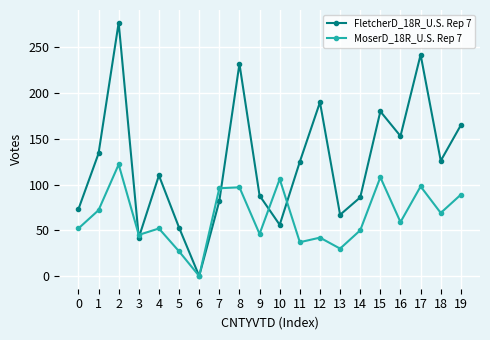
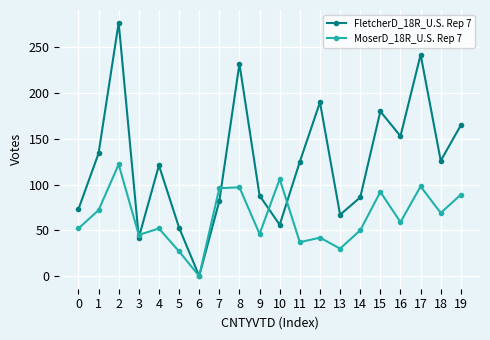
  {
    "FletcherD_18R_U.S. Rep 7": {
      "0": 70,
      "1": 130,
      "2": 280,
      "3": 40,
-     "4": 110,
+     "4": 120,
      "5": 50,
      "7": 80,
      "8": 230,
      "9": 90,
      "10": 60,
      "11": 130,
      "12": 190,
      "13": 70,
      "14": 90,
      "15": 180,
      "16": 150,
      "17": 240,
      "18": 130,
      "19": 170
    },
    "MoserD_18R_U.S. Rep 7": {
      "0": 50,
      "1": 70,
      "2": 120,
      "3": 50,
      "4": 50,
      "5": 30,
      "7": 100,
      "8": 100,
      "9": 50,
      "10": 110,
      "11": 40,
      "12": 40,
      "13": 30,
      "14": 50,
-     "15": 110,
+     "15": 90,
      "16": 60,
      "17": 100,
      "18": 70,
      "19": 90
    }
  }
